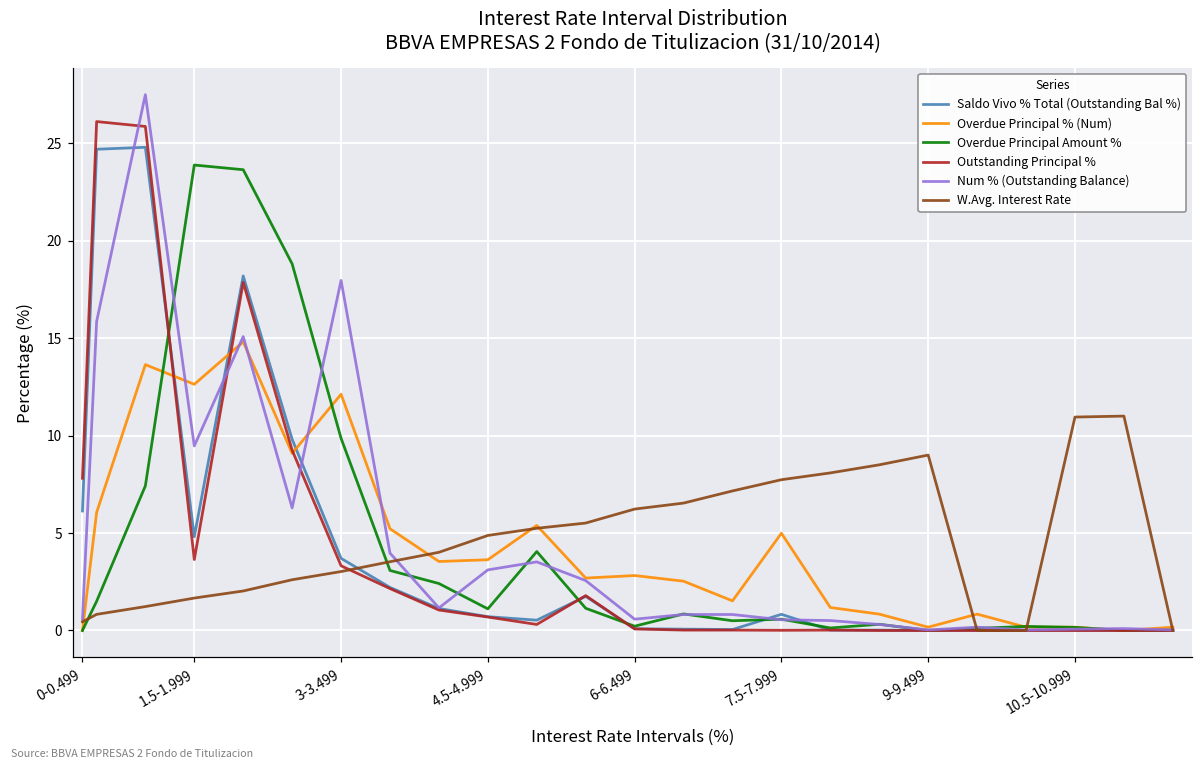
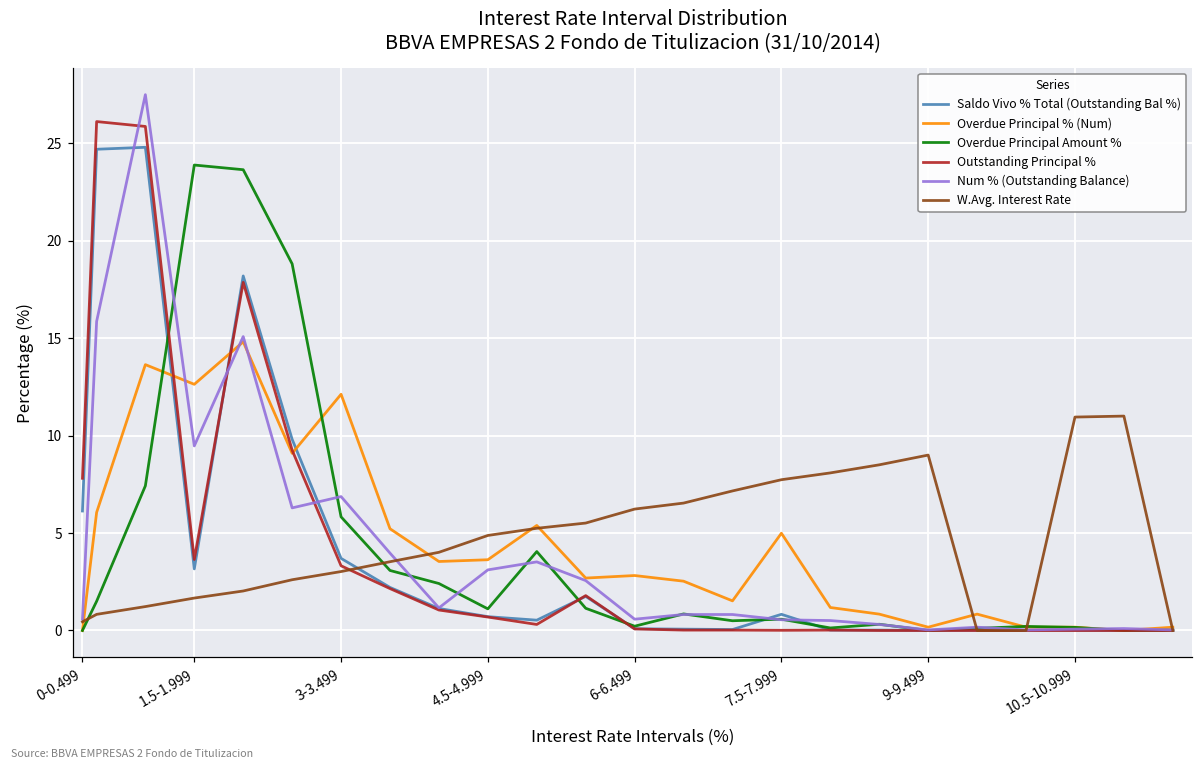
  {
    "Saldo Vivo % Total (Outstanding Bal %)": {
      "0-0.499": 6.1,
-     "1.5-1.999": 4.8,
+     "1.5-1.999": 3.2,
      "3-3.499": 3.7,
      "7.5-7.999": 0.8
    },
    "Overdue Principal % (Num)": {
      "1.5-1.999": 12.6,
      "3-3.499": 12.1,
      "4.5-4.999": 3.6,
      "6-6.499": 2.8,
      "7.5-7.999": 5.0
    },
    "Overdue Principal Amount %": {
      "1.5-1.999": 23.9,
-     "3-3.499": 9.9,
+     "3-3.499": 5.8,
      "4.5-4.999": 1.1
    },
    "Num % (Outstanding Balance)": {
      "1.5-1.999": 9.5,
-     "3-3.499": 18.0,
+     "3-3.499": 6.9,
      "4.5-4.999": 3.1,
      "6-6.499": 0.6
    }
  }
